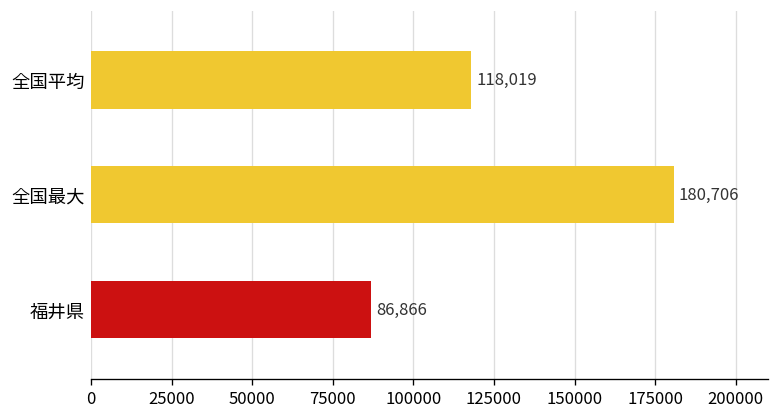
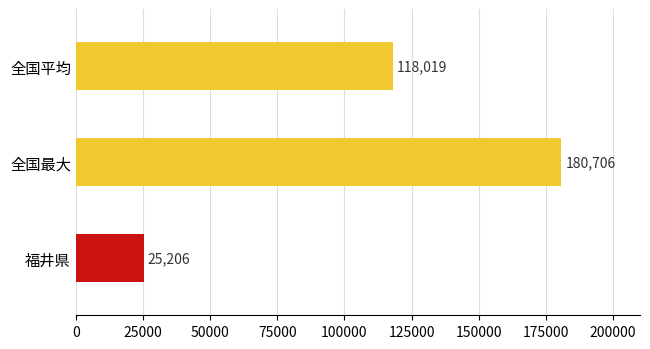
  {
    "全国平均": "118,019",
    "全国最大": "180,706",
-   "福井県": "86,866"
+   "福井県": "25,206"
  }
